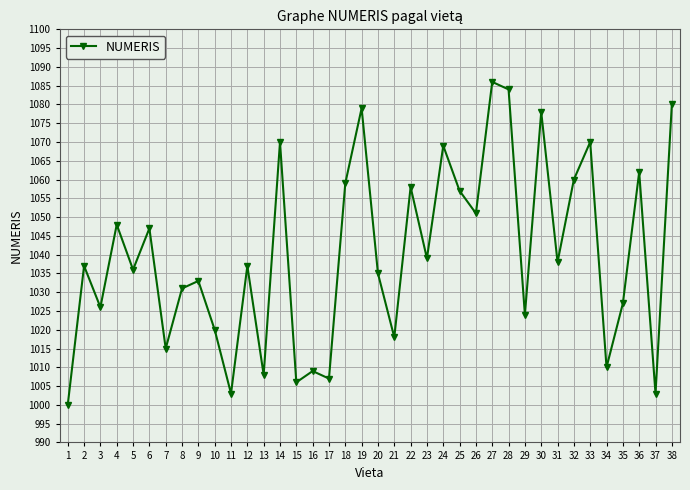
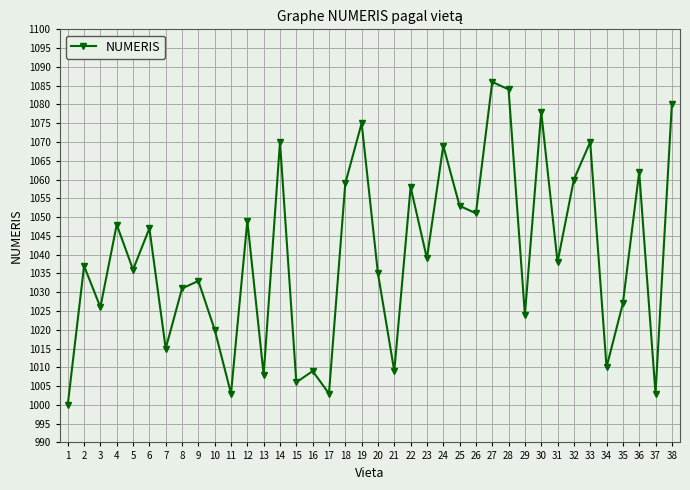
  {
    "1": 1000,
    "2": 1037,
    "3": 1026,
    "4": 1048,
    "5": 1036,
    "6": 1047,
    "7": 1015,
    "8": 1031,
    "9": 1033,
    "10": 1020,
    "11": 1003,
-   "12": 1037,
+   "12": 1049,
    "13": 1008,
    "14": 1070,
    "15": 1006,
    "16": 1009,
-   "17": 1007,
+   "17": 1003,
    "18": 1059,
-   "19": 1079,
+   "19": 1075,
    "20": 1035,
-   "21": 1018,
+   "21": 1009,
    "22": 1058,
    "23": 1039,
    "24": 1069,
-   "25": 1057,
+   "25": 1053,
    "26": 1051,
    "27": 1086,
    "28": 1084,
    "29": 1024,
    "30": 1078,
    "31": 1038,
    "32": 1060,
    "33": 1070,
    "34": 1010,
    "35": 1027,
    "36": 1062,
    "37": 1003,
    "38": 1080
  }
